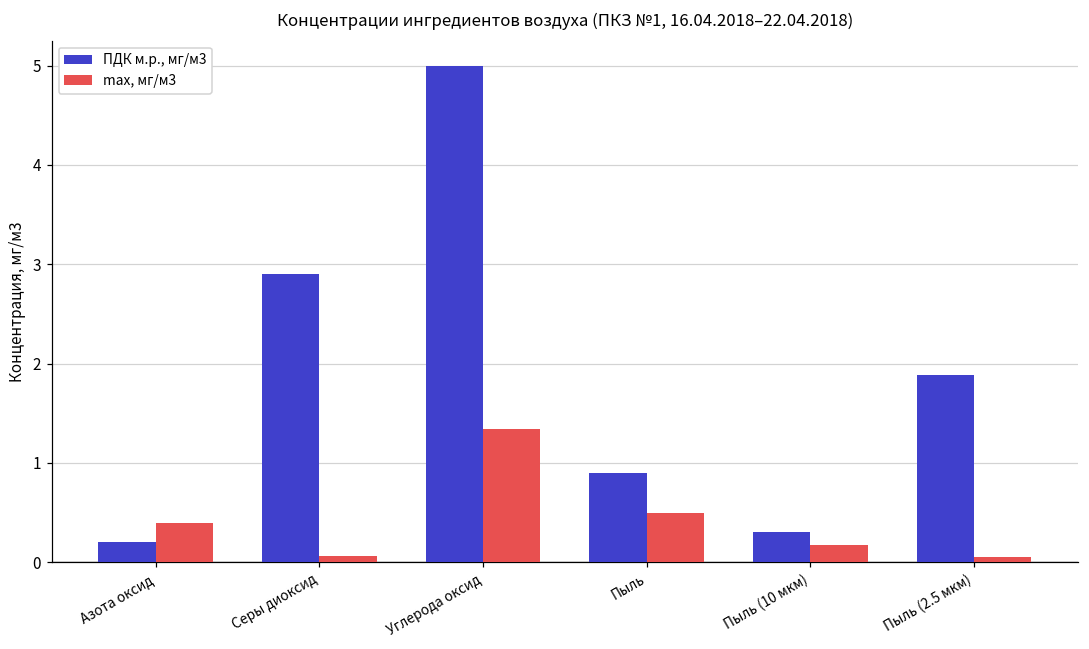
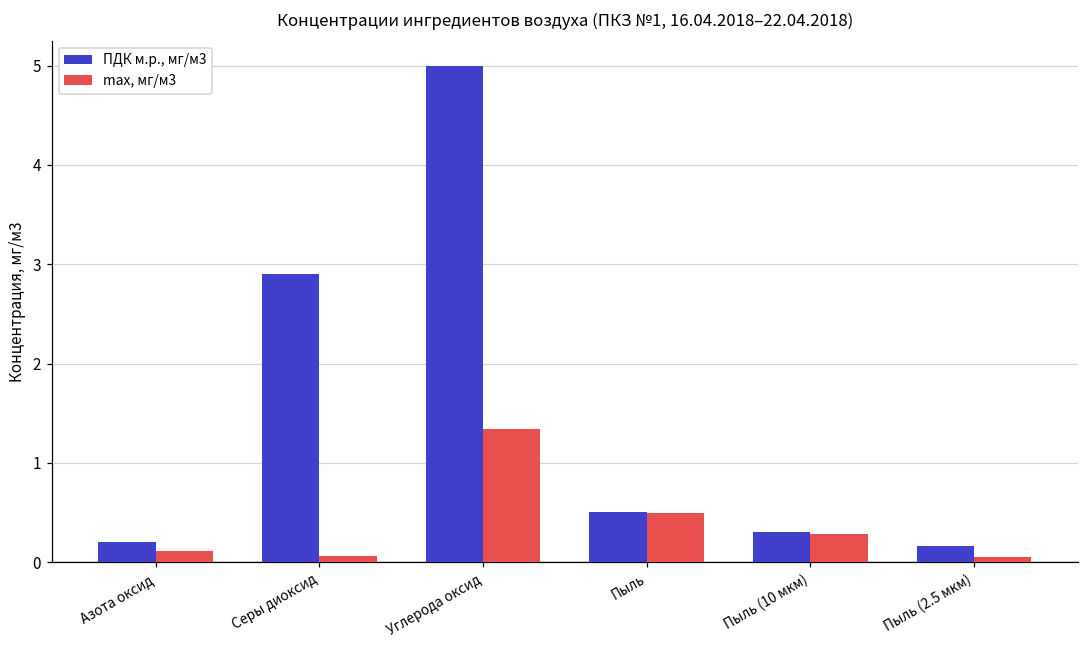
  {
    "ПДК м.р., мг/м3": {
      "Азота оксид": 0.2,
      "Серы диоксид": 2.9,
      "Углерода оксид": 5.0,
-     "Пыль": 0.9,
+     "Пыль": 0.5,
      "Пыль (10 мкм)": 0.3,
-     "Пыль (2.5 мкм)": 1.9
+     "Пыль (2.5 мкм)": 0.2
    },
    "max, мг/м3": {
-     "Азота оксид": 0.4,
+     "Азота оксид": 0.1,
      "Серы диоксид": 0.1,
      "Углерода оксид": 1.3,
      "Пыль": 0.5,
-     "Пыль (10 мкм)": 0.2,
+     "Пыль (10 мкм)": 0.3,
      "Пыль (2.5 мкм)": 0.1
    }
  }
